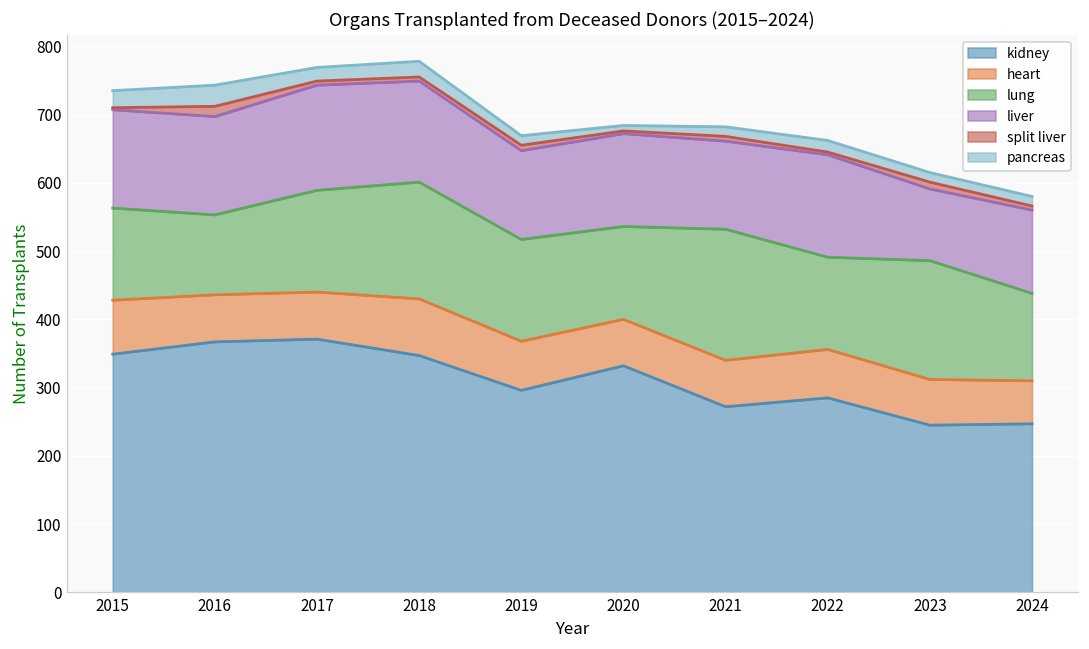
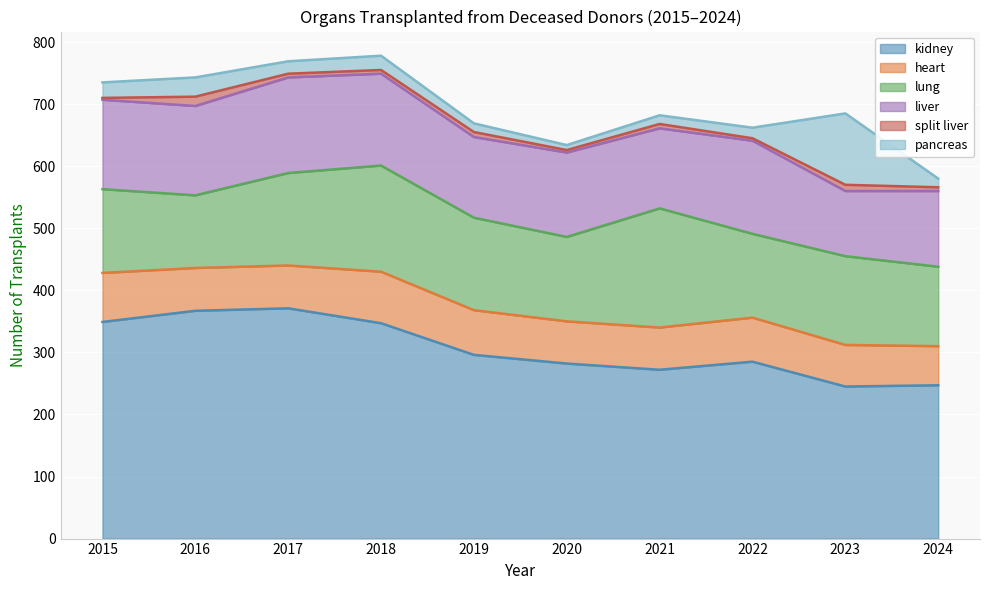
  {
    "kidney": {
      "2015": 350,
      "2016": 370,
      "2017": 370,
      "2018": 350,
      "2019": 300,
-     "2020": 330,
+     "2020": 280,
      "2021": 270,
      "2022": 290,
      "2023": 250,
      "2024": 250
    },
    "lung": {
      "2015": 140,
      "2016": 120,
      "2017": 150,
      "2018": 170,
      "2019": 150,
      "2020": 140,
      "2021": 190,
      "2022": 140,
-     "2023": 170,
+     "2023": 140,
      "2024": 130
    },
    "liver": {
      "2016": 140,
      "2017": 150,
      "2018": 150,
      "2019": 130,
      "2021": 130,
      "2023": 110,
      "2024": 120
    },
    "pancreas": {
      "2015": 30,
      "2016": 30,
      "2017": 20,
      "2018": 20,
      "2019": 10,
      "2020": 10,
      "2021": 10,
      "2022": 20,
-     "2023": 10,
+     "2023": 120,
      "2024": 10
    }
  }
